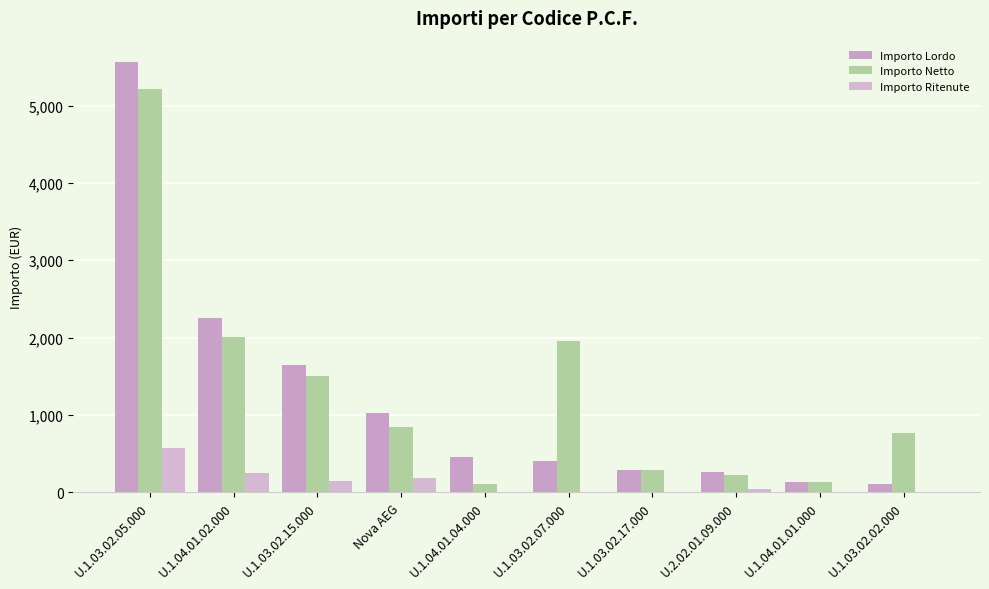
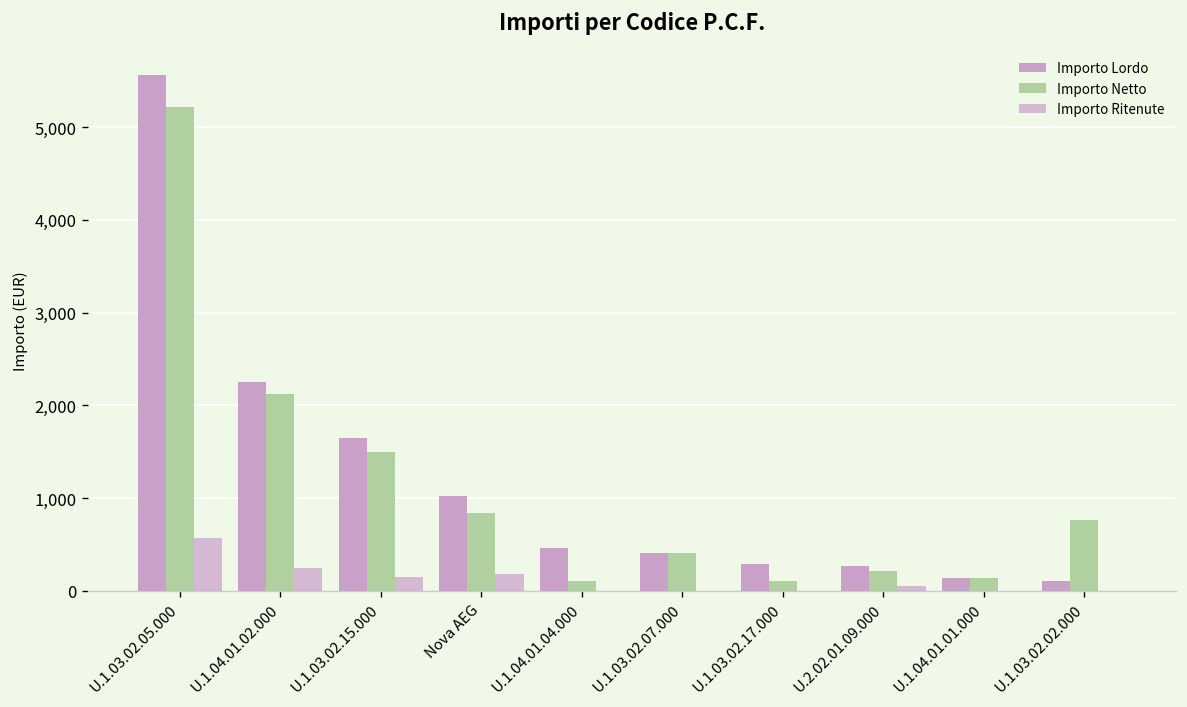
  {
    "Importo Netto": {
      "U.1.03.02.05.000": "5,200",
-     "U.1.04.01.02.000": "2,000",
+     "U.1.04.01.02.000": "2,100",
      "U.1.03.02.15.000": "1,500",
      "Nova AEG": "800",
      "U.1.04.01.04.000": "100",
-     "U.1.03.02.07.000": "2,000",
-     "U.1.03.02.17.000": "300",
+     "U.1.03.02.07.000": "400",
+     "U.1.03.02.17.000": "100",
      "U.2.02.01.09.000": "200",
      "U.1.04.01.01.000": "100",
      "U.1.03.02.02.000": "800"
    }
  }
